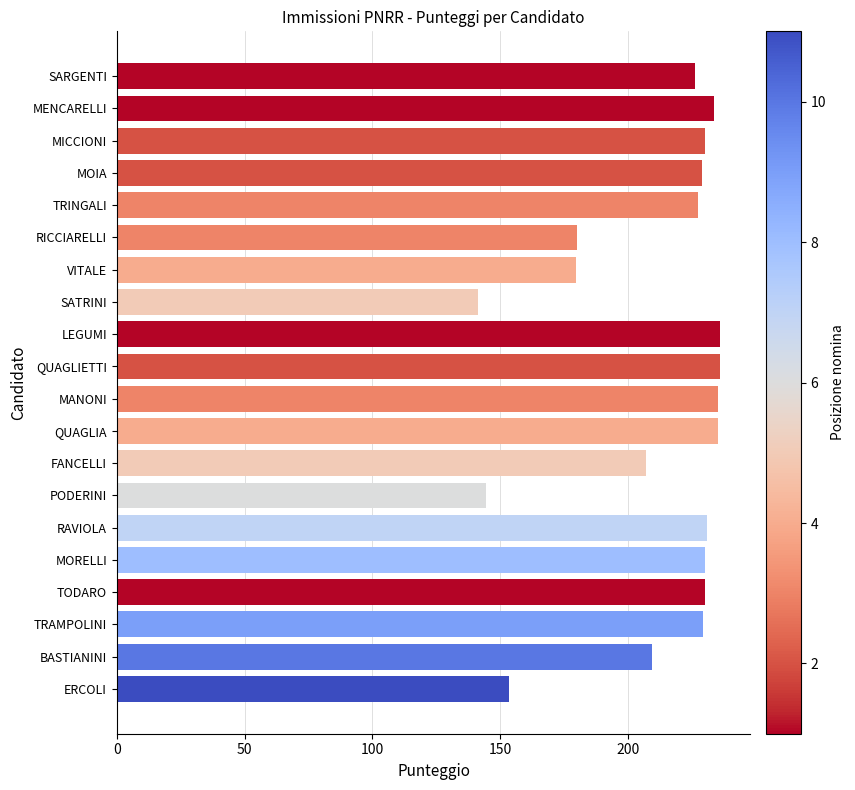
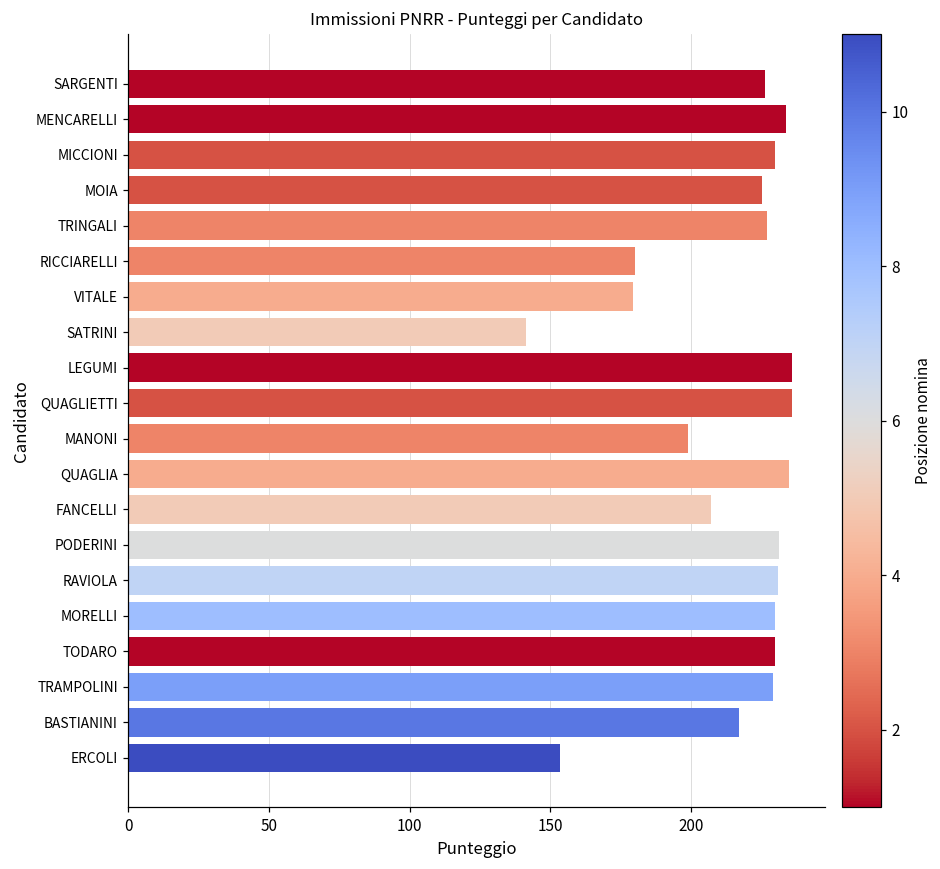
  {
    "SARGENTI": 226,
    "MENCARELLI": 234,
    "MICCIONI": 230,
-   "MOIA": 229,
+   "MOIA": 225,
    "TRINGALI": 227,
    "RICCIARELLI": 180,
    "VITALE": 180,
    "SATRINI": 141,
    "LEGUMI": 236,
    "QUAGLIETTI": 236,
-   "MANONI": 235,
+   "MANONI": 199,
    "QUAGLIA": 235,
    "FANCELLI": 207,
-   "PODERINI": 145,
+   "PODERINI": 231,
    "RAVIOLA": 231,
    "MORELLI": 230,
    "TODARO": 230,
    "TRAMPOLINI": 229,
-   "BASTIANINI": 210,
+   "BASTIANINI": 217,
    "ERCOLI": 154
  }
